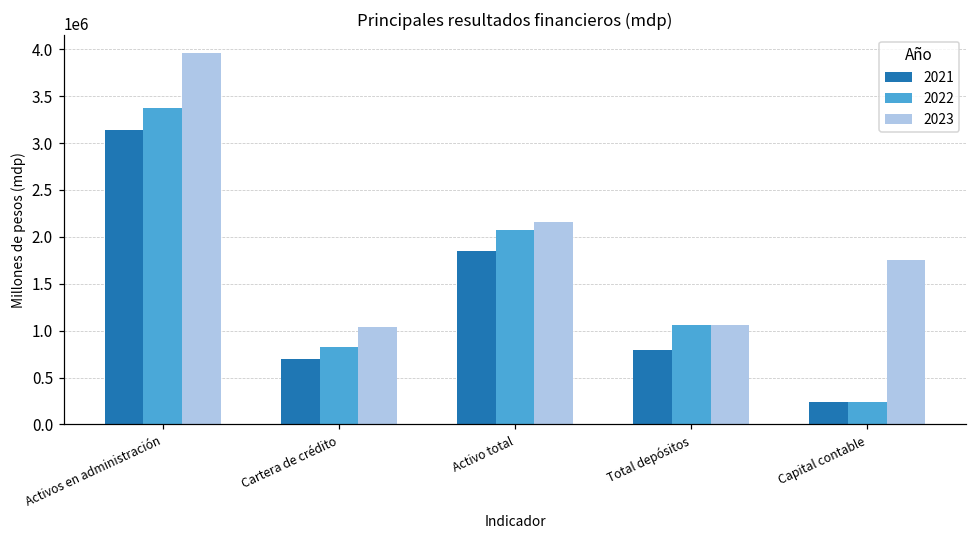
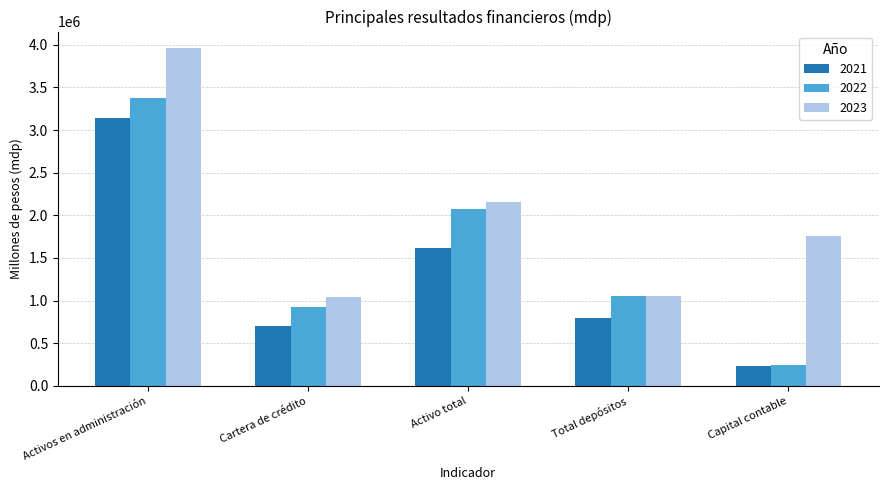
  {
    "2021": {
      "Activos en administración": 3100000,
      "Cartera de crédito": 700000,
-     "Activo total": 1900000,
+     "Activo total": 1600000,
      "Total depósitos": 800000,
      "Capital contable": 200000
    },
    "2022": {
      "Activos en administración": 3400000,
-     "Cartera de crédito": 800000,
+     "Cartera de crédito": 900000,
      "Activo total": 2100000,
      "Total depósitos": 1100000,
      "Capital contable": 200000
    },
    "2023": {
      "Activos en administración": 4000000,
      "Cartera de crédito": 1000000,
      "Activo total": 2200000,
      "Total depósitos": 1100000,
      "Capital contable": 1800000
    }
  }
